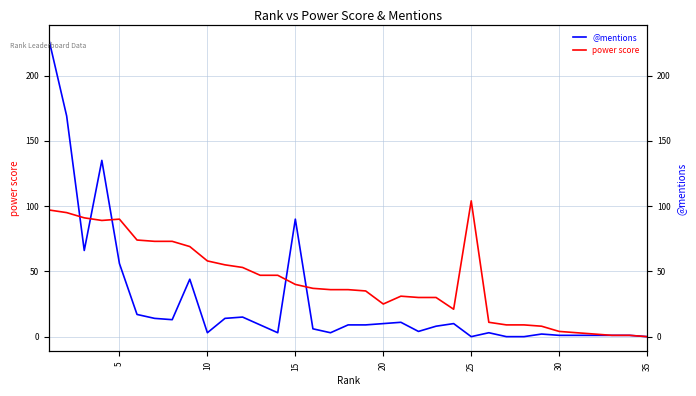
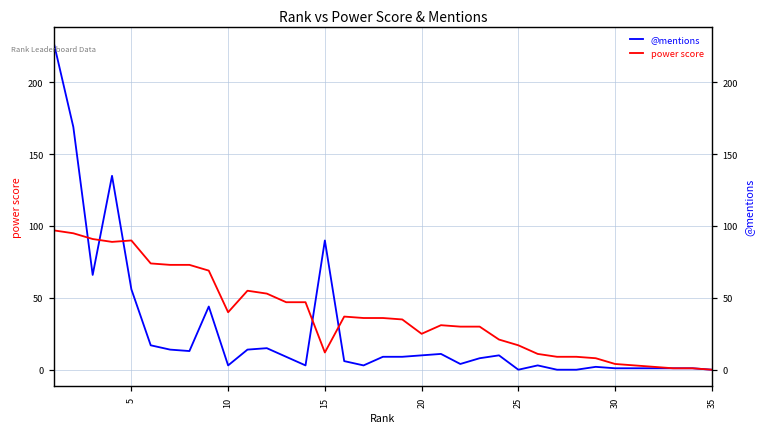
  {
    "@mentions": {
      "5": 56,
      "10": 3,
      "15": 90,
      "20": 10,
      "25": 0,
      "30": 1
    },
    "power score": {
      "5": 90,
-     "10": 58,
-     "15": 40,
+     "10": 40,
+     "15": 12,
      "20": 25,
-     "25": 104,
+     "25": 17,
      "30": 4
    }
  }
